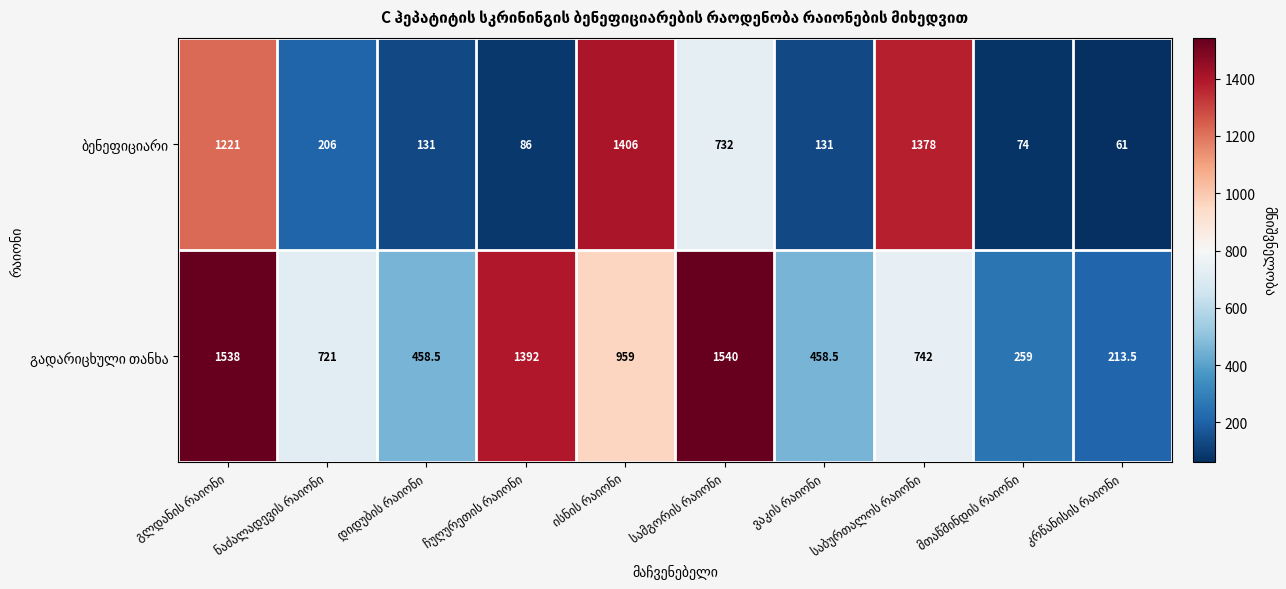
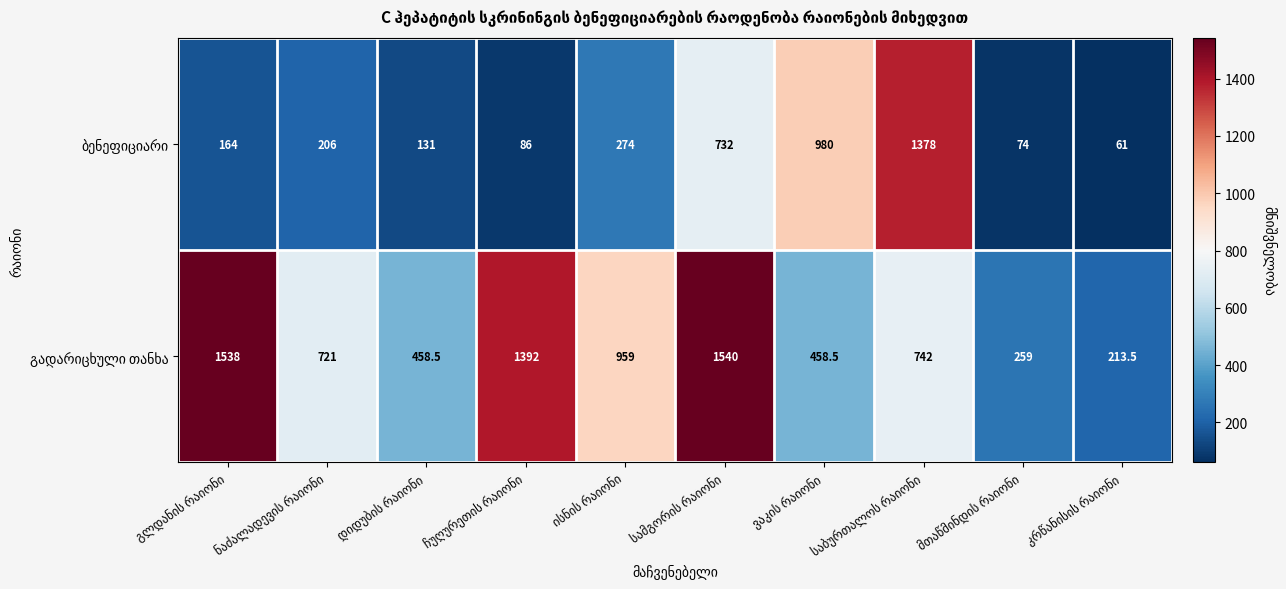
  {
    "ბენეფიციარი": {
-     "გლდანის რაიონი": 1221,
+     "გლდანის რაიონი": 164,
      "ნაძალადევის რაიონი": 206,
      "დიდუბის რაიონი": 131,
      "ჩუღურეთის რაიონი": 86,
-     "ისნის რაიონი": 1406,
+     "ისნის რაიონი": 274,
      "სამგორის რაიონი": 732,
-     "ვაკის რაიონი": 131,
+     "ვაკის რაიონი": 980,
      "საბურთალოს რაიონი": 1378,
      "მთაწმინდის რაიონი": 74,
      "კრწანისის რაიონი": 61
    },
    "გადარიცხული თანხა": {
      "გლდანის რაიონი": 1538,
      "ნაძალადევის რაიონი": 721,
      "დიდუბის რაიონი": 458.5,
      "ჩუღურეთის რაიონი": 1392,
      "ისნის რაიონი": 959,
      "სამგორის რაიონი": 1540,
      "ვაკის რაიონი": 458.5,
      "საბურთალოს რაიონი": 742,
      "მთაწმინდის რაიონი": 259,
      "კრწანისის რაიონი": 213.5
    }
  }
